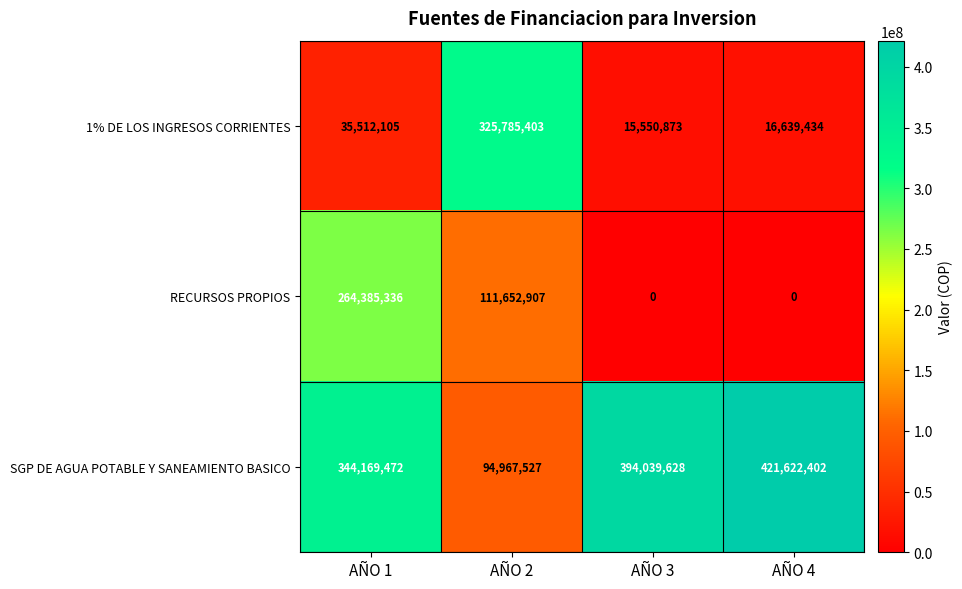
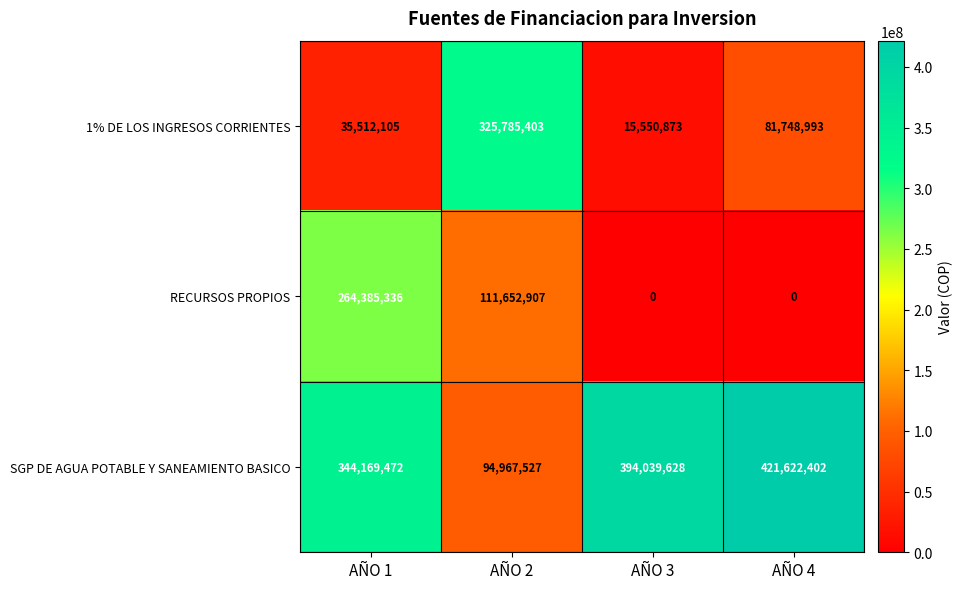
  {
    "1% DE LOS INGRESOS CORRIENTES": {
      "AÑO 1": "35,512,105",
      "AÑO 2": "325,785,403",
      "AÑO 3": "15,550,873",
-     "AÑO 4": "16,639,434"
+     "AÑO 4": "81,748,993"
    },
    "RECURSOS PROPIOS": {
      "AÑO 1": "264,385,336",
      "AÑO 2": "111,652,907",
      "AÑO 3": "0",
      "AÑO 4": "0"
    },
    "SGP DE AGUA POTABLE Y SANEAMIENTO BASICO": {
      "AÑO 1": "344,169,472",
      "AÑO 2": "94,967,527",
      "AÑO 3": "394,039,628",
      "AÑO 4": "421,622,402"
    }
  }
